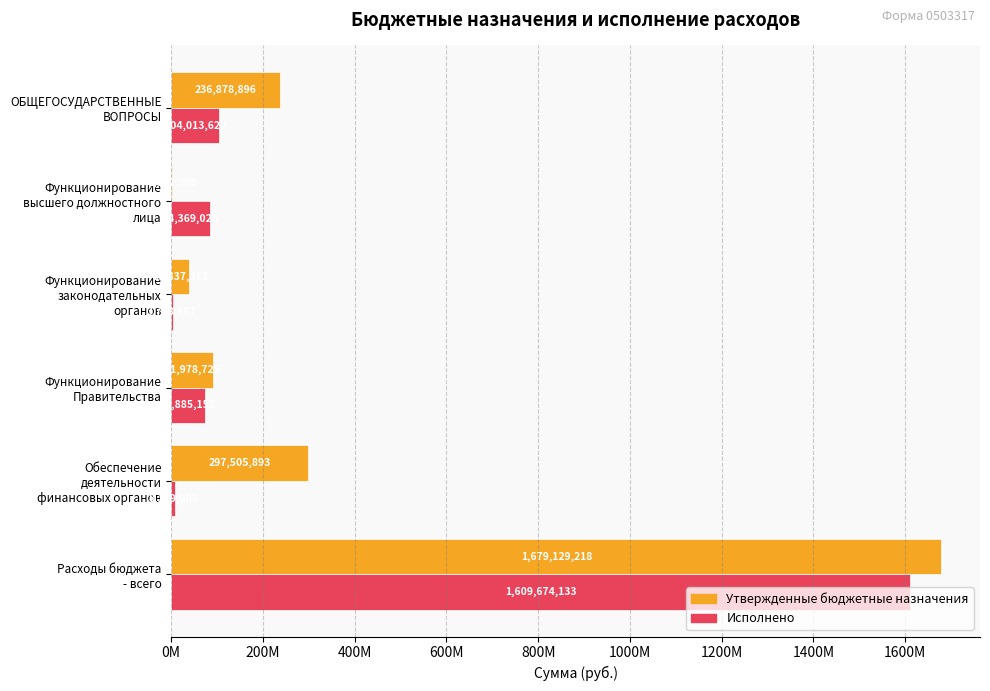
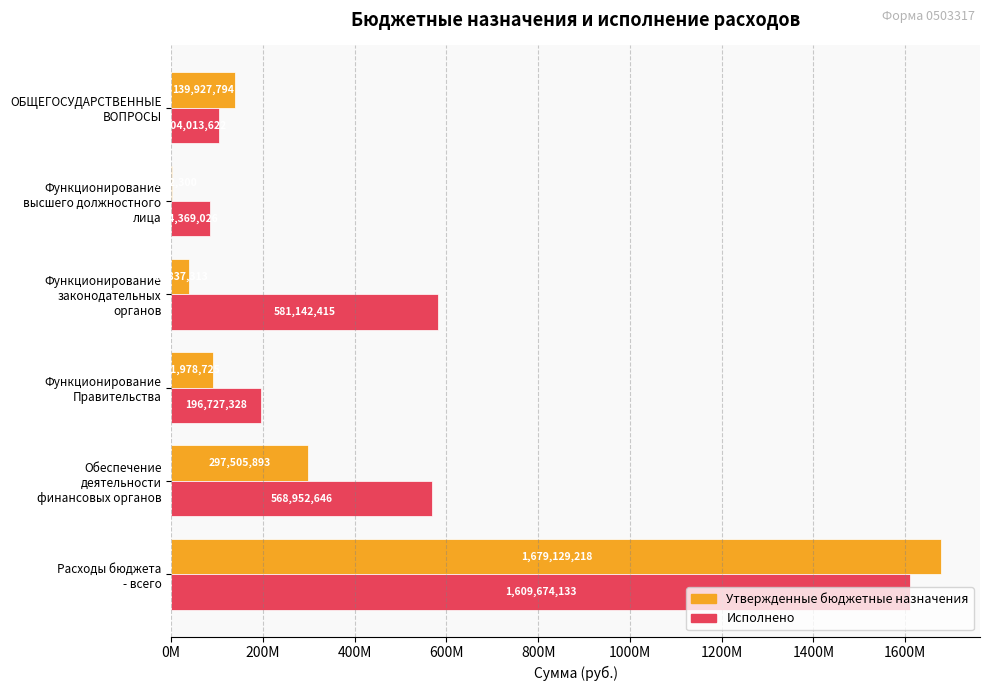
  {
    "Утвержденные бюджетные назначения": {
-     "ОБЩЕГОСУДАРСТВЕННЫЕ ВОПРОСЫ": "236,878,896",
+     "ОБЩЕГОСУДАРСТВЕННЫЕ ВОПРОСЫ": "139,927,794",
      "Функционирование Правительства": "91,978,725",
      "Обеспечение деятельности финансовых органов": "297,505,893",
      "Расходы бюджета - всего": "1,679,129,218"
    },
    "Исполнено": {
      "ОБЩЕГОСУДАРСТВЕННЫЕ ВОПРОСЫ": "104,013,622",
      "Функционирование высшего должностного лица": "84,369,026",
-     "Функционирование законодательных органов": "0",
-     "Функционирование Правительства": "72,885,152",
-     "Обеспечение деятельности финансовых органов": "10000000"
+     "Функционирование законодательных органов": "580000000",
+     "Функционирование Правительства": "196,727,328",
+     "Обеспечение деятельности финансовых органов": "570000000"
    }
  }
